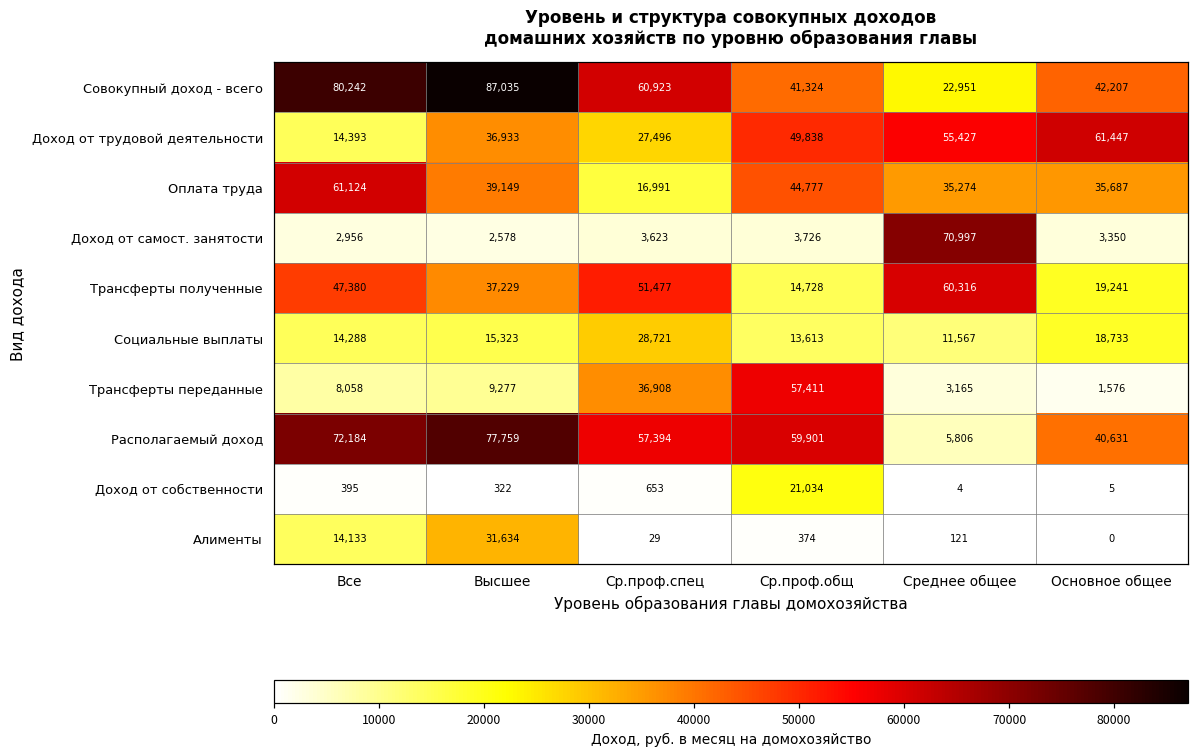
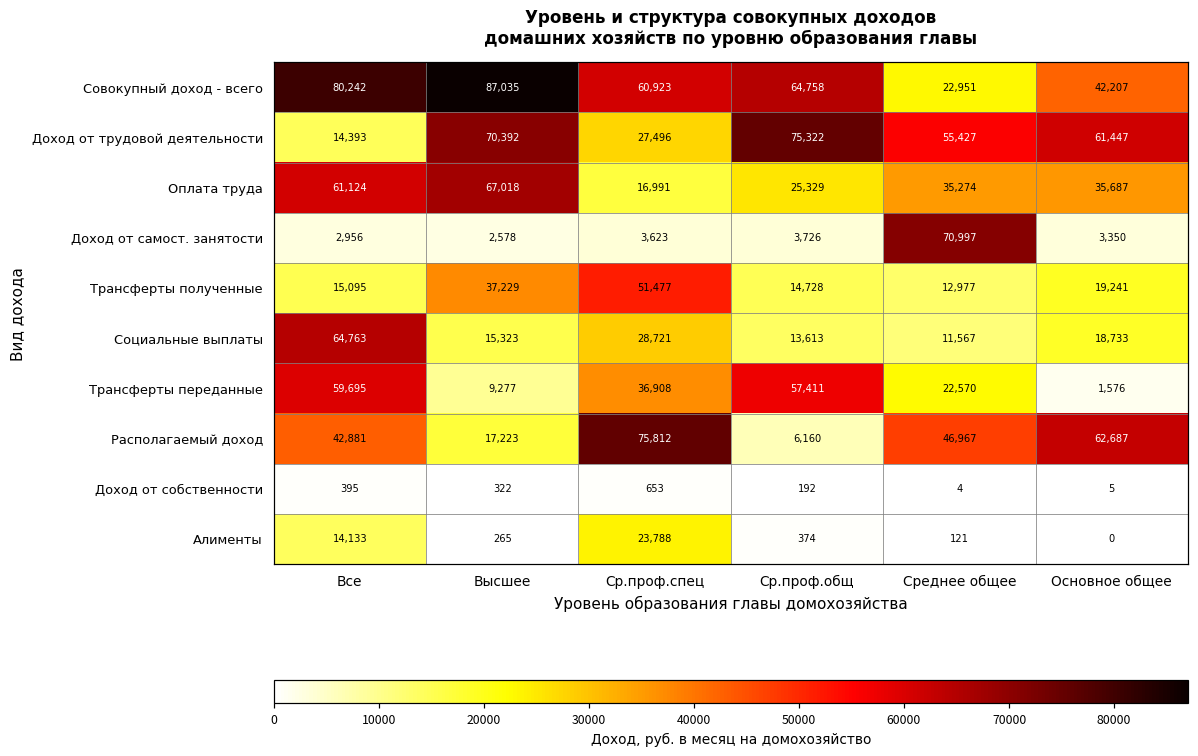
  {
    "Совокупный доход - всего": {
      "Все": "80,242",
      "Высшее": "87,035",
      "Ср.проф.спец": "60,923",
-     "Ср.проф.общ": "41,324",
+     "Ср.проф.общ": "64,758",
      "Среднее общее": "22,951",
      "Основное общее": "42,207"
    },
    "Доход от трудовой деятельности": {
      "Все": "14,393",
-     "Высшее": "36,933",
+     "Высшее": "70,392",
      "Ср.проф.спец": "27,496",
-     "Ср.проф.общ": "49,838",
+     "Ср.проф.общ": "75,322",
      "Среднее общее": "55,427",
      "Основное общее": "61,447"
    },
    "Оплата труда": {
      "Все": "61,124",
-     "Высшее": "39,149",
+     "Высшее": "67,018",
      "Ср.проф.спец": "16,991",
-     "Ср.проф.общ": "44,777",
+     "Ср.проф.общ": "25,329",
      "Среднее общее": "35,274",
      "Основное общее": "35,687"
    },
    "Доход от самост. занятости": {
      "Все": "2,956",
      "Высшее": "2,578",
      "Ср.проф.спец": "3,623",
      "Ср.проф.общ": "3,726",
      "Среднее общее": "70,997",
      "Основное общее": "3,350"
    },
    "Трансферты полученные": {
-     "Все": "47,380",
+     "Все": "15,095",
      "Высшее": "37,229",
      "Ср.проф.спец": "51,477",
      "Ср.проф.общ": "14,728",
-     "Среднее общее": "60,316",
+     "Среднее общее": "12,977",
      "Основное общее": "19,241"
    },
    "Социальные выплаты": {
-     "Все": "14,288",
+     "Все": "64,763",
      "Высшее": "15,323",
      "Ср.проф.спец": "28,721",
      "Ср.проф.общ": "13,613",
      "Среднее общее": "11,567",
      "Основное общее": "18,733"
    },
    "Трансферты переданные": {
-     "Все": "8,058",
+     "Все": "59,695",
      "Высшее": "9,277",
      "Ср.проф.спец": "36,908",
      "Ср.проф.общ": "57,411",
-     "Среднее общее": "3,165",
+     "Среднее общее": "22,570",
      "Основное общее": "1,576"
    },
    "Располагаемый доход": {
-     "Все": "72,184",
-     "Высшее": "77,759",
-     "Ср.проф.спец": "57,394",
-     "Ср.проф.общ": "59,901",
-     "Среднее общее": "5,806",
-     "Основное общее": "40,631"
+     "Все": "42,881",
+     "Высшее": "17,223",
+     "Ср.проф.спец": "75,812",
+     "Ср.проф.общ": "6,160",
+     "Среднее общее": "46,967",
+     "Основное общее": "62,687"
    },
    "Доход от собственности": {
      "Все": "395",
      "Высшее": "322",
      "Ср.проф.спец": "653",
-     "Ср.проф.общ": "21,034",
+     "Ср.проф.общ": "192",
      "Среднее общее": "4",
      "Основное общее": "5"
    },
    "Алименты": {
      "Все": "14,133",
-     "Высшее": "31,634",
-     "Ср.проф.спец": "29",
+     "Высшее": "265",
+     "Ср.проф.спец": "23,788",
      "Ср.проф.общ": "374",
      "Среднее общее": "121",
      "Основное общее": "0"
    }
  }
